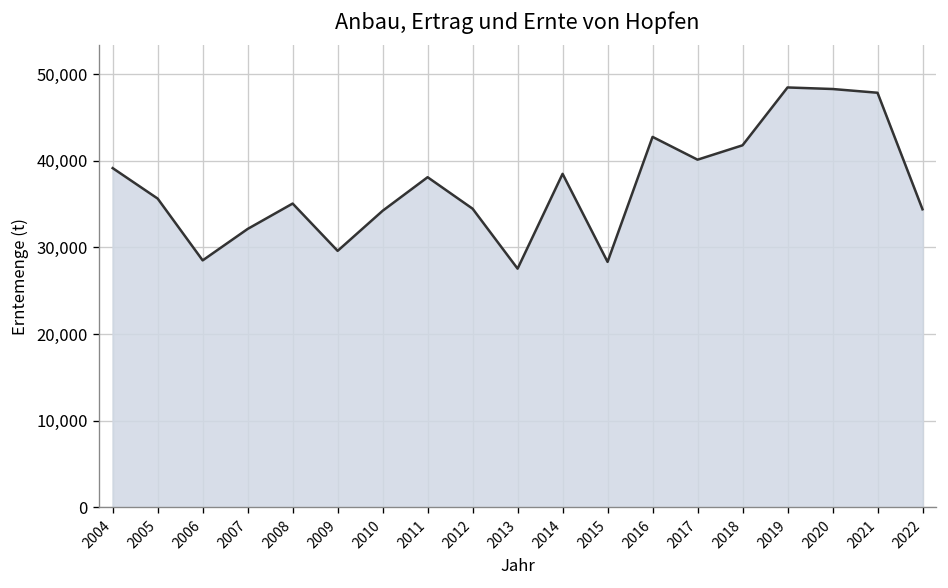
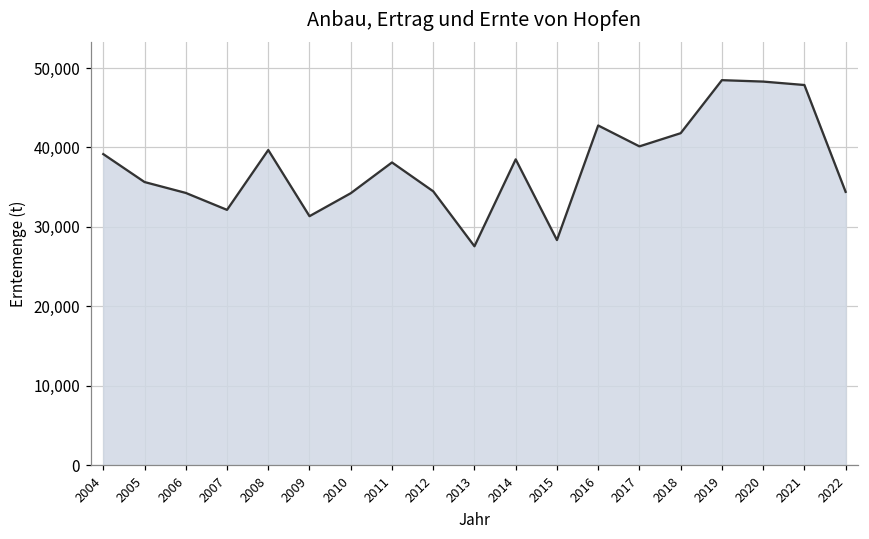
  {
    "2004": "39,000",
    "2005": "36,000",
-   "2006": "29,000",
+   "2006": "34,000",
    "2007": "32,000",
-   "2008": "35,000",
-   "2009": "30,000",
+   "2008": "40,000",
+   "2009": "31,000",
    "2010": "34,000",
    "2011": "38,000",
    "2012": "34,000",
    "2013": "28,000",
    "2014": "38,000",
    "2015": "28,000",
    "2016": "43,000",
    "2017": "40,000",
    "2018": "42,000",
    "2019": "48,000",
    "2020": "48,000",
    "2021": "48,000",
    "2022": "34,000"
  }
